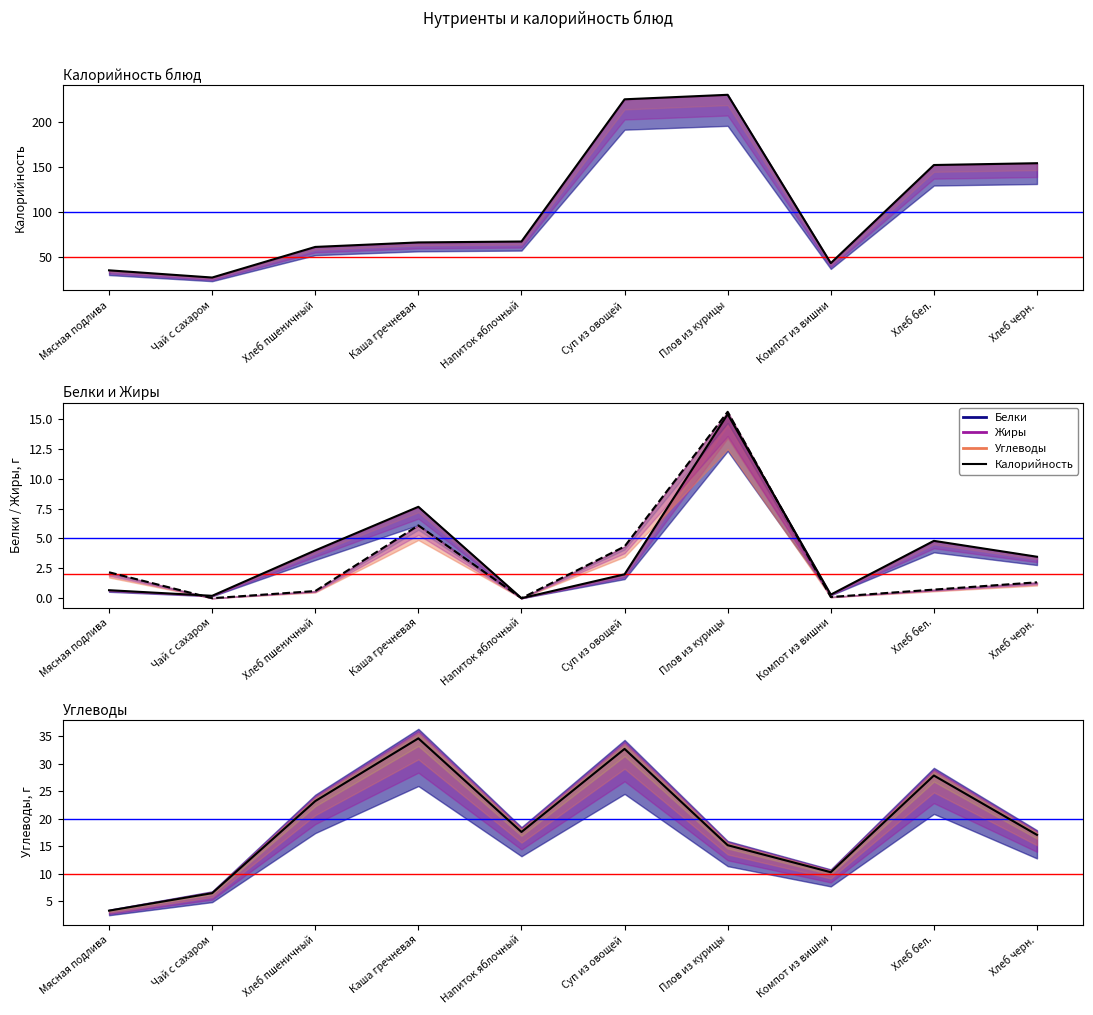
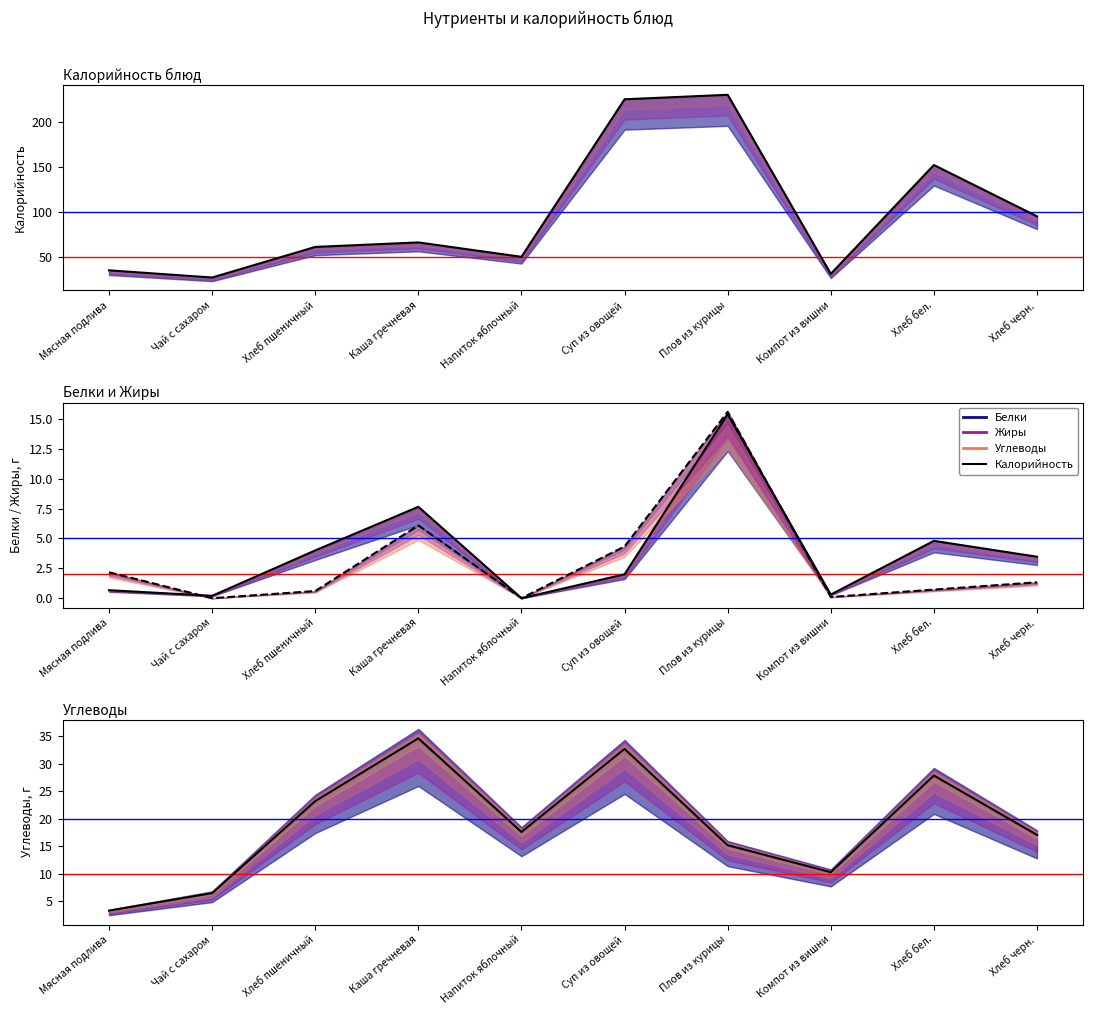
  {
    "Калорийность блюд": {
      "Мясная подлива": 40,
      "Чай с сахаром": 30,
      "Хлеб пшеничный": 60,
      "Каша гречневая": 70,
-     "Напиток яблочный": 70,
+     "Напиток яблочный": 50,
      "Суп из овощей": 230,
      "Плов из курицы": 230,
-     "Компот из вишни": 40,
+     "Компот из вишни": 30,
      "Хлеб бел.": 150,
-     "Хлеб черн.": 150
+     "Хлеб черн.": 100
    }
  }
